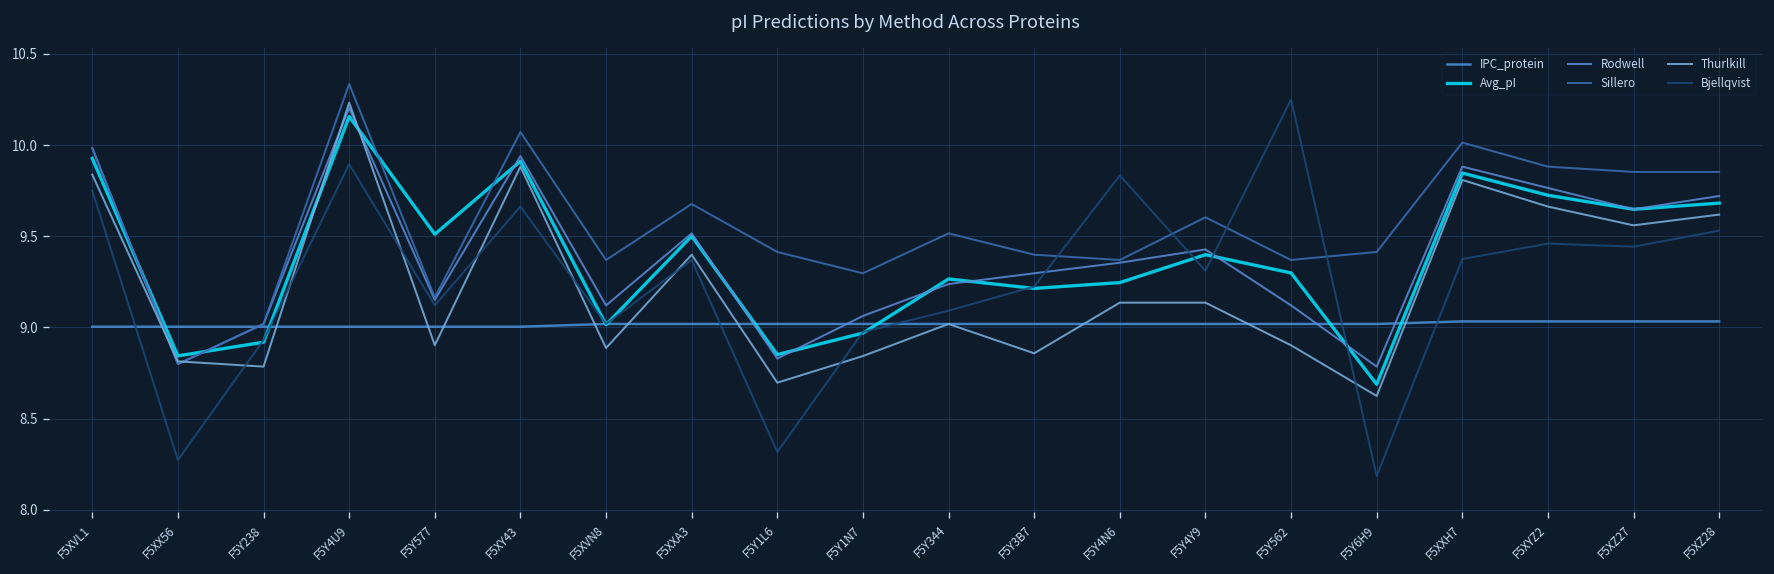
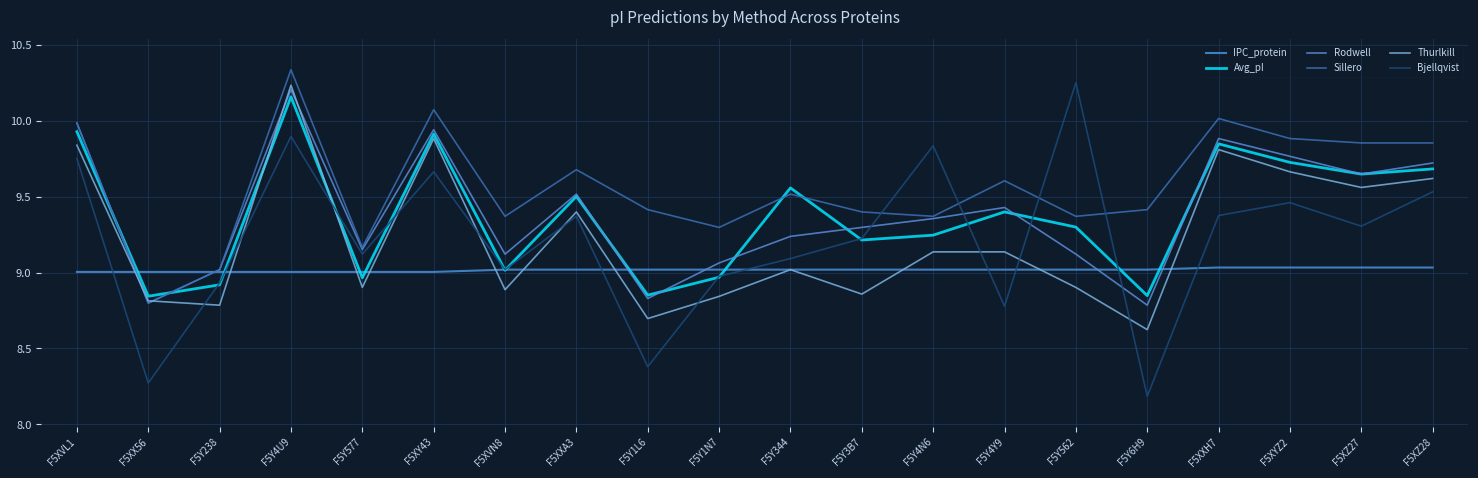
  {
    "Avg_pI": {
      "F5XVL1": 9.93,
      "F5XX56": 8.84,
      "F5Y4U9": 10.16,
-     "F5Y577": 9.51,
+     "F5Y577": 8.97,
      "F5XY43": 9.91,
      "F5Y1L6": 8.85,
-     "F5Y344": 9.27,
+     "F5Y344": 9.56,
      "F5Y4N6": 9.25,
      "F5Y4Y9": 9.40,
      "F5Y562": 9.30,
-     "F5Y6H9": 8.69,
+     "F5Y6H9": 8.85,
      "F5XXH7": 9.85,
      "F5XYZ2": 9.73,
      "F5XZ28": 9.68
    },
    "Bjellqvist": {
      "F5XVL1": 9.75,
      "F5XX56": 8.27,
      "F5Y4U9": 9.90,
      "F5Y577": 9.12,
      "F5XY43": 9.66,
      "F5XXA3": 9.37,
-     "F5Y1L6": 8.32,
+     "F5Y1L6": 8.38,
      "F5Y344": 9.09,
      "F5Y4N6": 9.83,
-     "F5Y4Y9": 9.31,
+     "F5Y4Y9": 8.78,
      "F5Y562": 10.25,
      "F5Y6H9": 8.19,
      "F5XXH7": 9.38,
      "F5XYZ2": 9.46,
-     "F5XZ27": 9.44,
+     "F5XZ27": 9.31,
      "F5XZ28": 9.53
    }
  }
